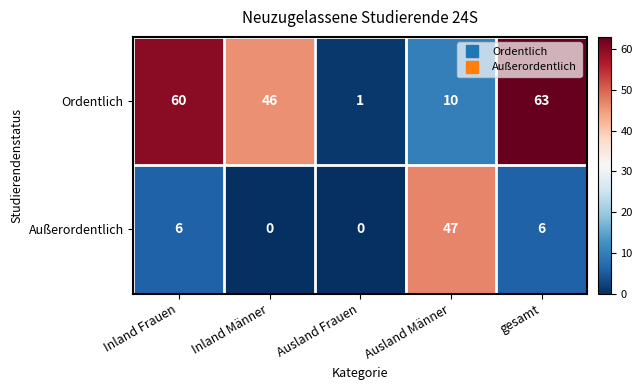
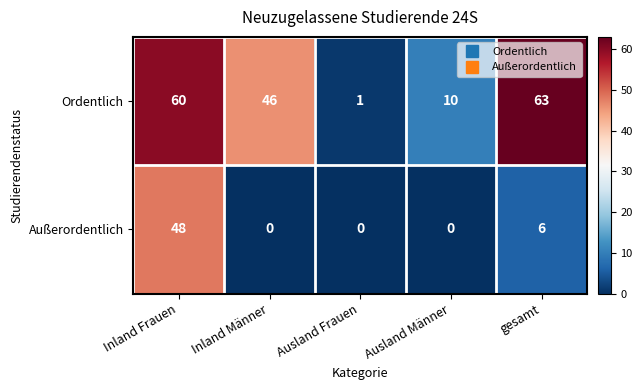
  {
    "Ordentlich": {
      "Inland Frauen": 60,
      "Inland Männer": 46,
      "Ausland Frauen": 1,
      "Ausland Männer": 10,
      "gesamt": 63
    },
    "Außerordentlich": {
-     "Inland Frauen": 6,
+     "Inland Frauen": 48,
      "Inland Männer": 0,
      "Ausland Frauen": 0,
-     "Ausland Männer": 47,
+     "Ausland Männer": 0,
      "gesamt": 6
    }
  }
